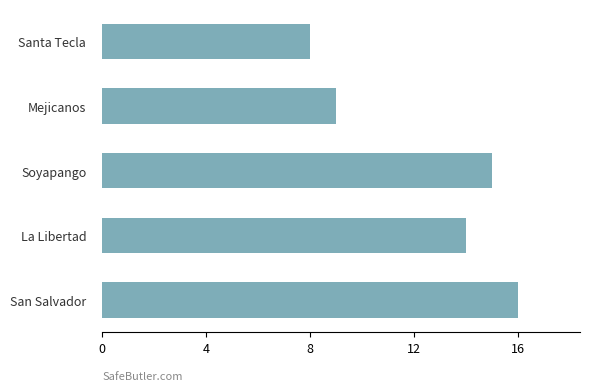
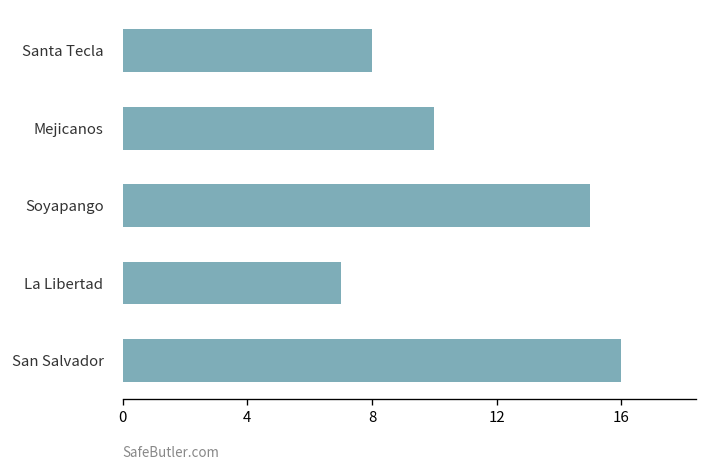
  {
    "Santa Tecla": 8,
-   "Mejicanos": 9,
+   "Mejicanos": 10,
    "Soyapango": 15,
-   "La Libertad": 14,
+   "La Libertad": 7,
    "San Salvador": 16
  }
